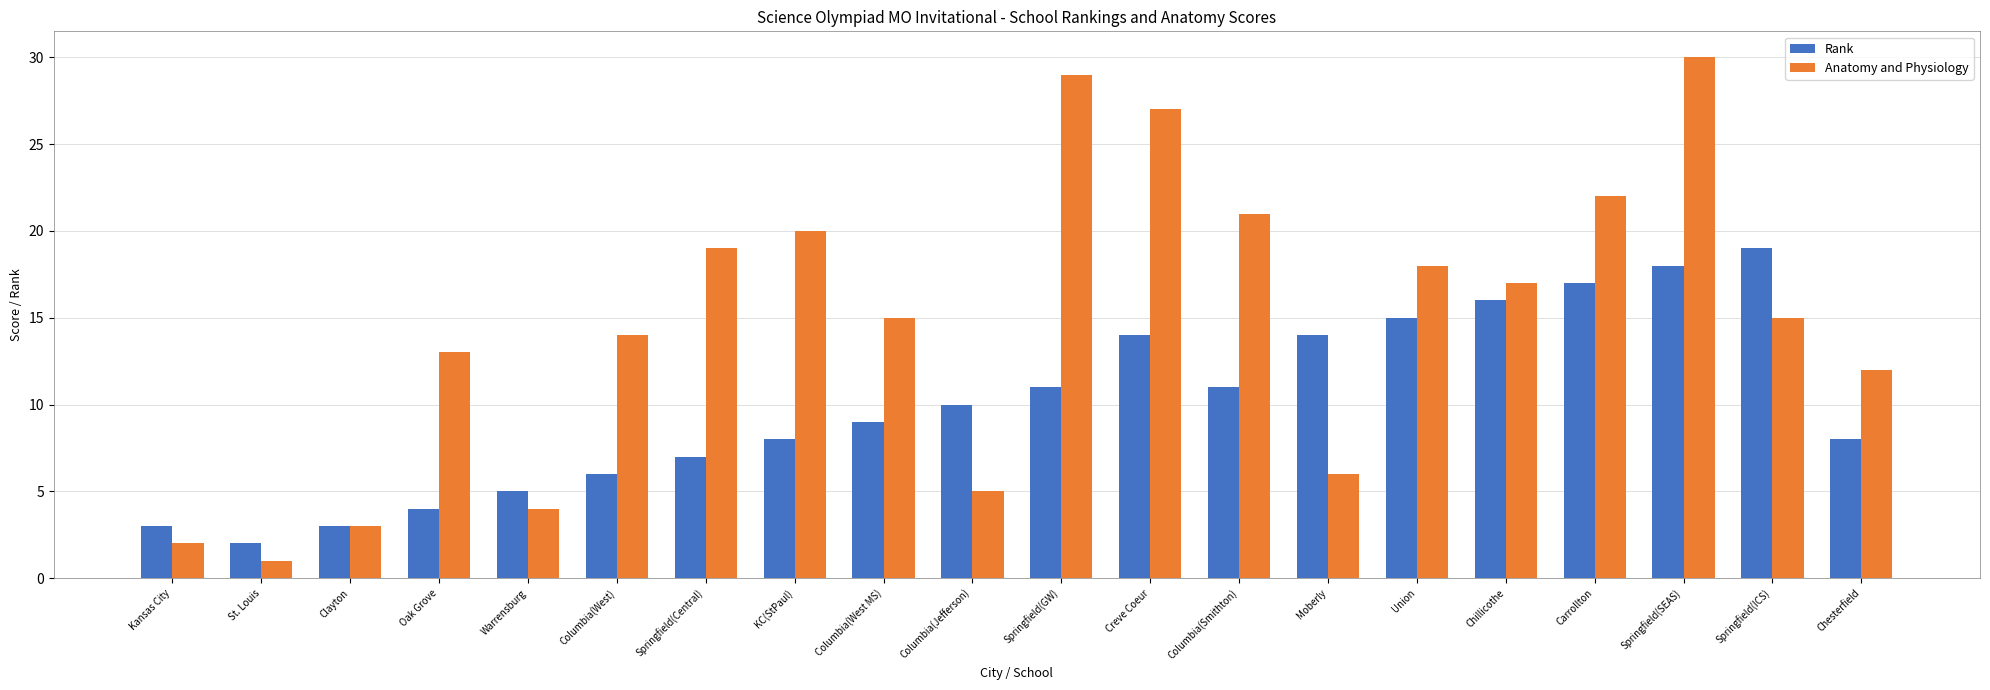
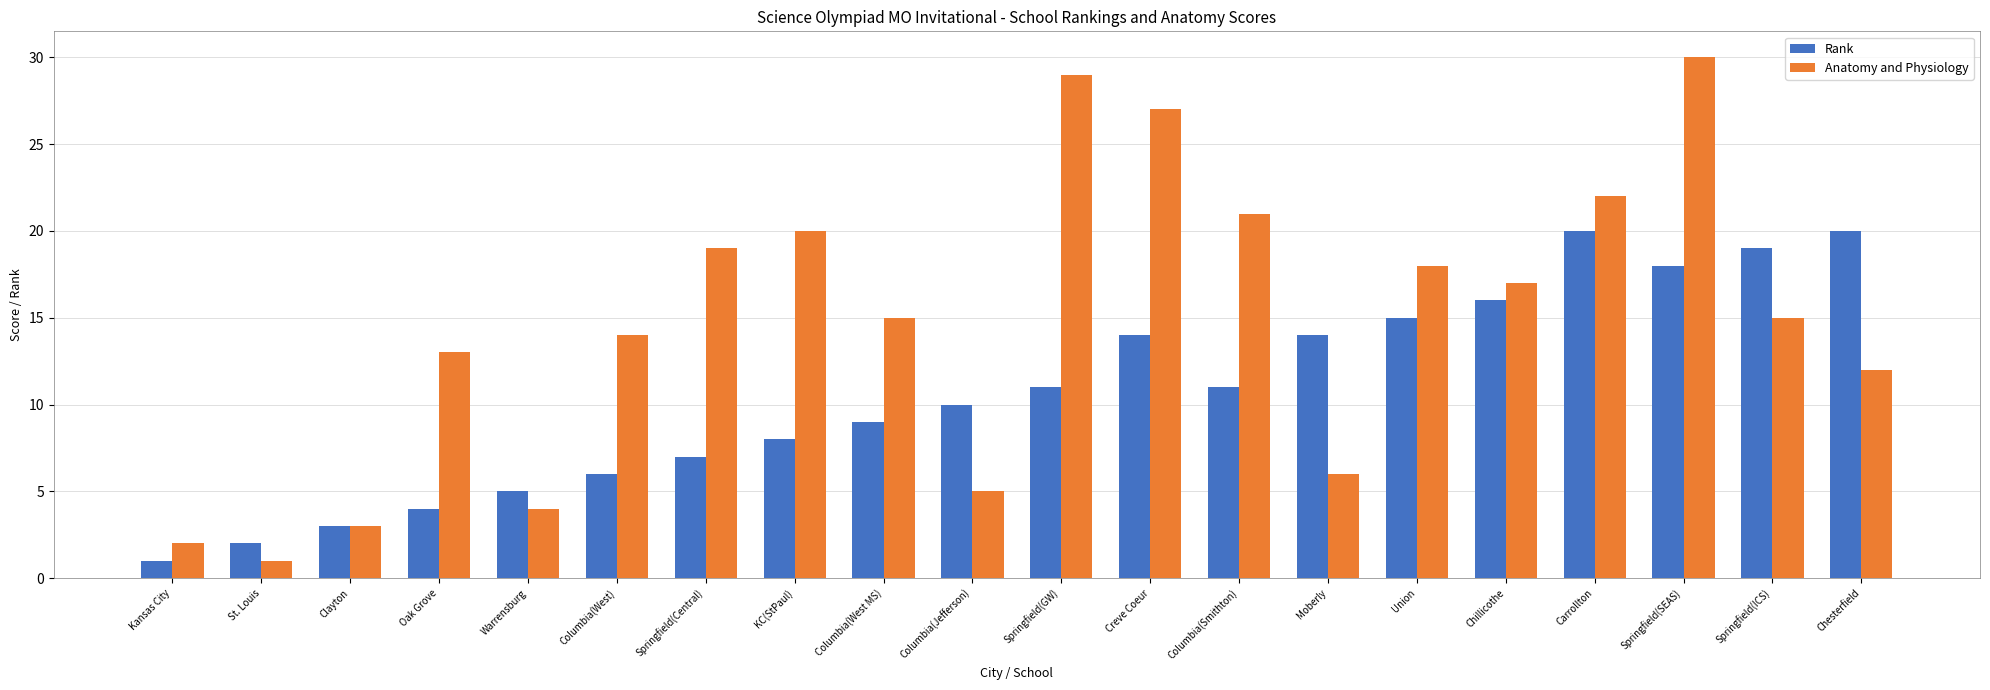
  {
    "Rank": {
-     "Kansas City": 3,
+     "Kansas City": 1,
      "St. Louis": 2,
      "Clayton": 3,
      "Oak Grove": 4,
      "Warrensburg": 5,
      "Columbia(West)": 6,
      "Springfield(Central)": 7,
      "KC(StPaul)": 8,
      "Columbia(West MS)": 9,
      "Columbia(Jefferson)": 10,
      "Springfield(GW)": 11,
      "Creve Coeur": 14,
      "Columbia(Smithton)": 11,
      "Moberly": 14,
      "Union": 15,
      "Chillicothe": 16,
-     "Carrollton": 17,
+     "Carrollton": 20,
      "Springfield(SEAS)": 18,
      "Springfield(ICS)": 19,
-     "Chesterfield": 8
+     "Chesterfield": 20
    },
    "Anatomy and Physiology": {
      "Kansas City": 2,
      "St. Louis": 1,
      "Clayton": 3,
      "Oak Grove": 13,
      "Warrensburg": 4,
      "Columbia(West)": 14,
      "Springfield(Central)": 19,
      "KC(StPaul)": 20,
      "Columbia(West MS)": 15,
      "Columbia(Jefferson)": 5,
      "Springfield(GW)": 29,
      "Creve Coeur": 27,
      "Columbia(Smithton)": 21,
      "Moberly": 6,
      "Union": 18,
      "Chillicothe": 17,
      "Carrollton": 22,
      "Springfield(SEAS)": 30,
      "Springfield(ICS)": 15,
      "Chesterfield": 12
    }
  }
